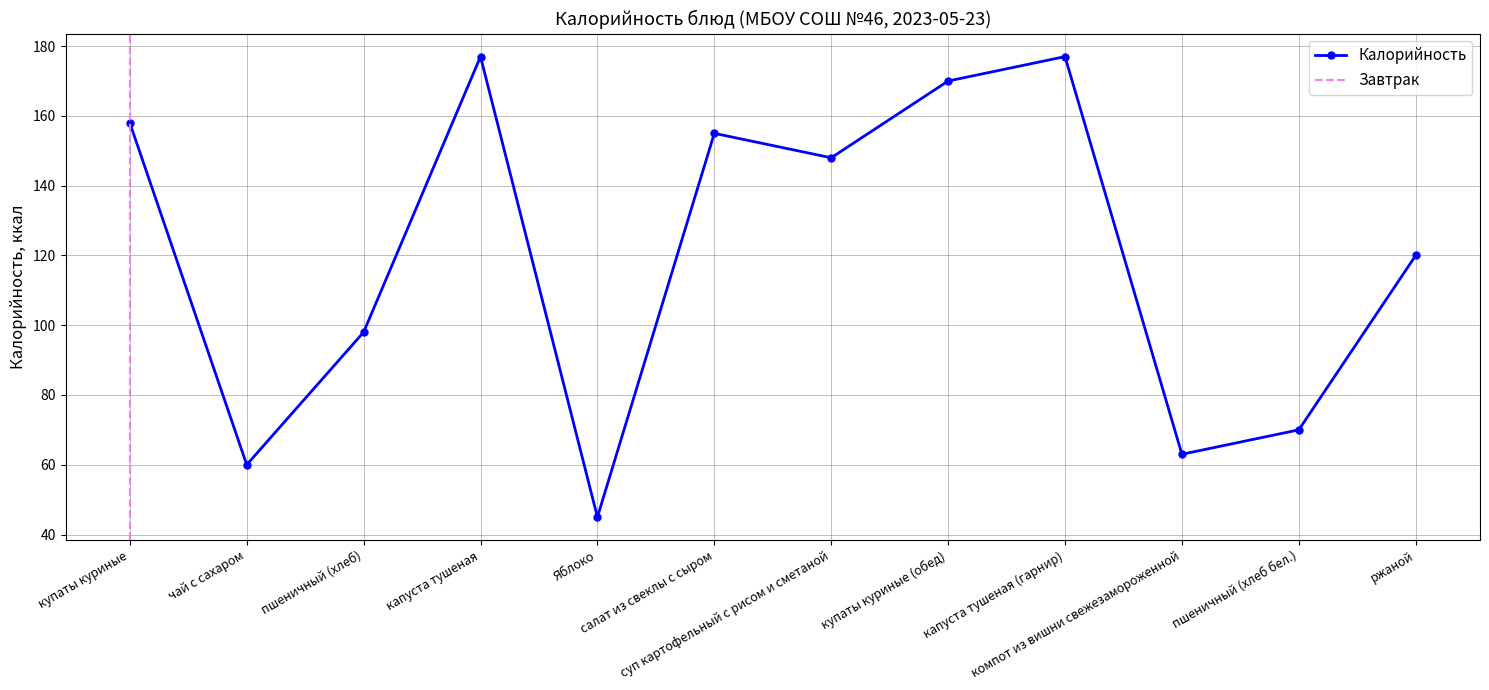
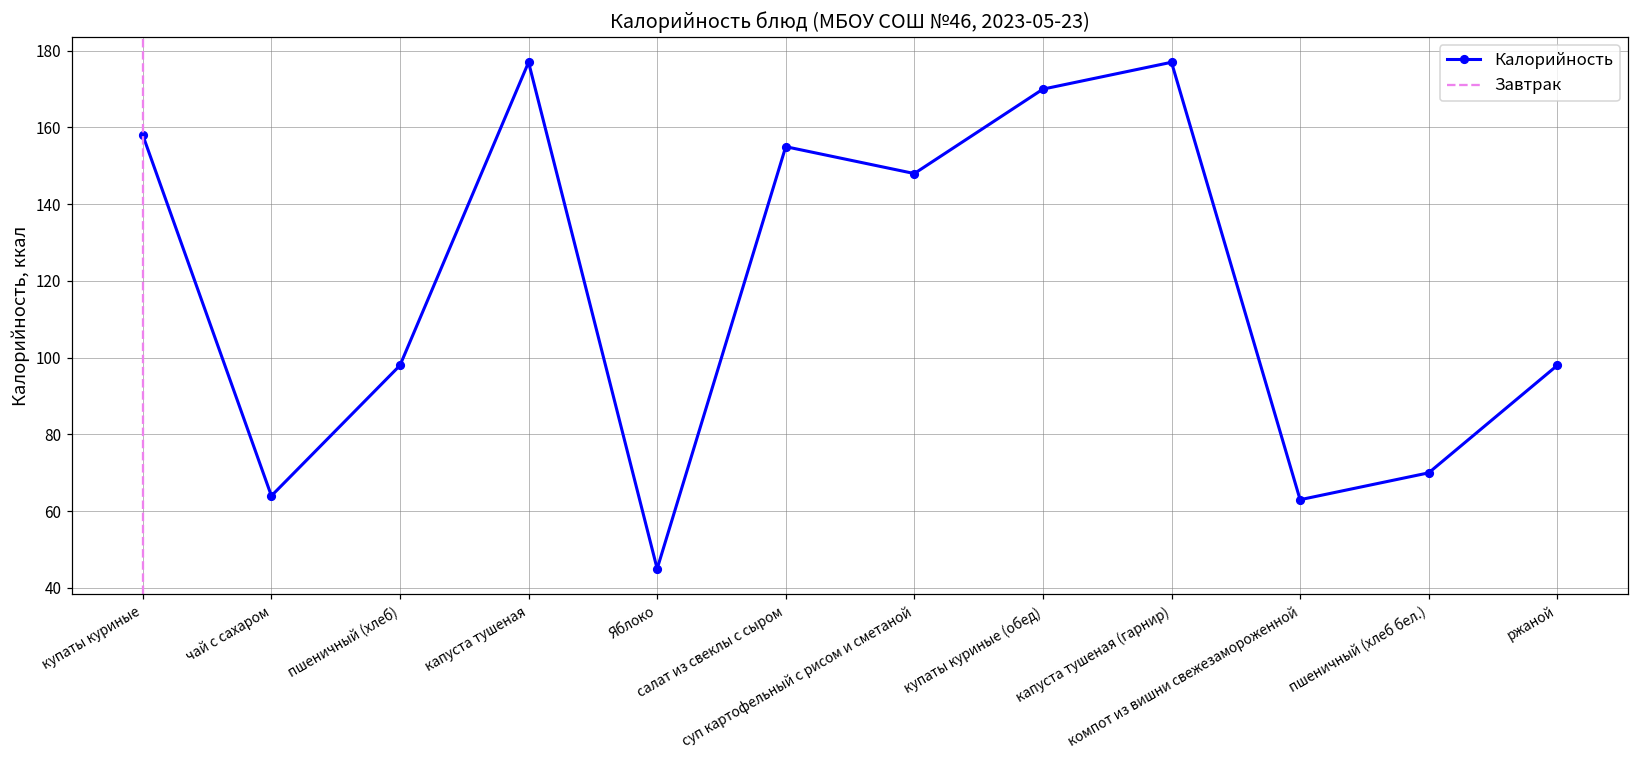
  {
    "купаты куриные": 158,
-   "чай с сахаром": 60,
+   "чай с сахаром": 64,
    "пшеничный (хлеб)": 98,
    "капуста тушеная": 177,
    "Яблоко": 45,
    "салат из свеклы с сыром": 155,
    "суп картофельный с рисом и сметаной": 148,
    "купаты куриные (обед)": 170,
    "капуста тушеная (гарнир)": 177,
    "компот из вишни свежезамороженной": 63,
    "пшеничный (хлеб бел.)": 70,
-   "ржаной": 120
+   "ржаной": 98
  }
